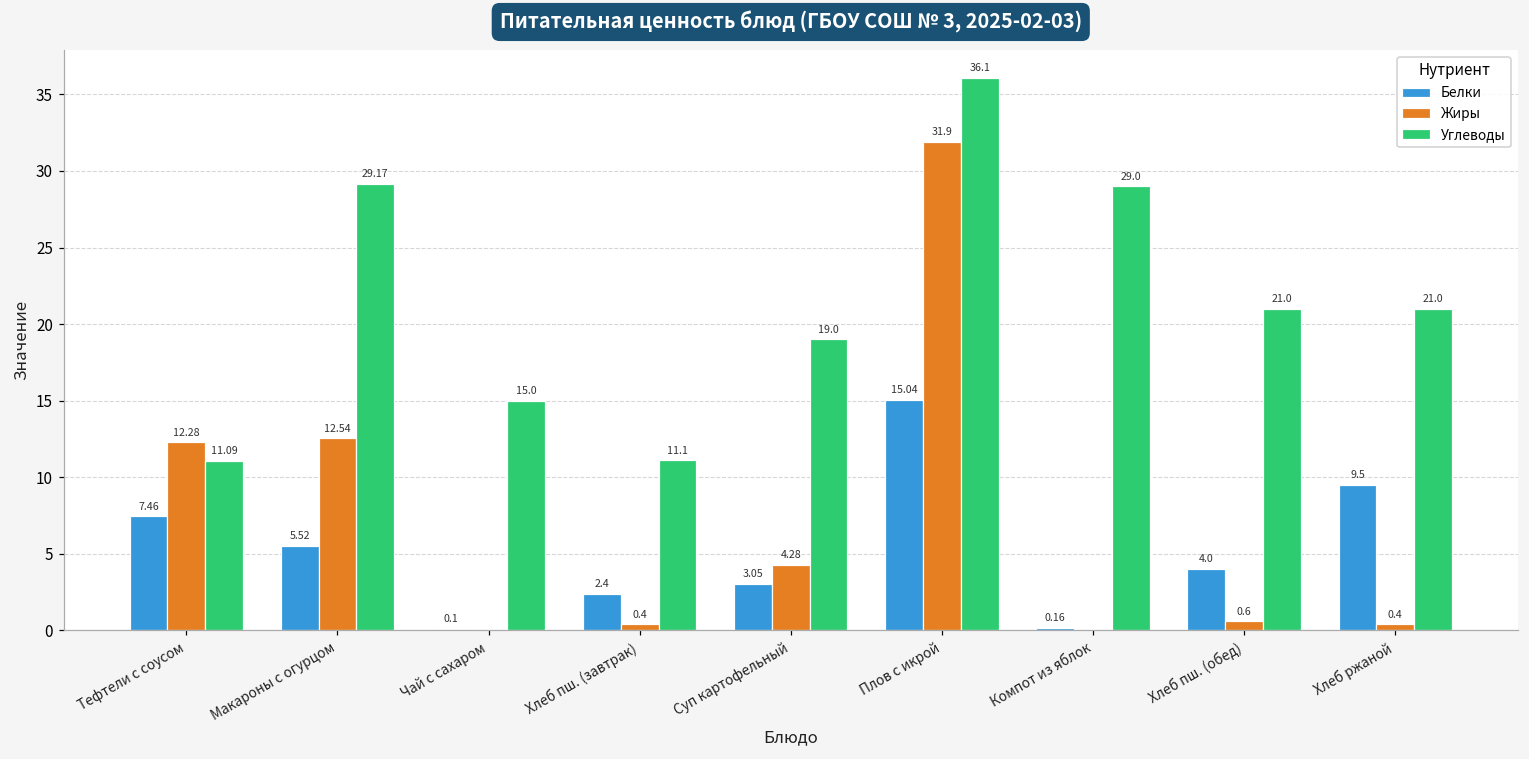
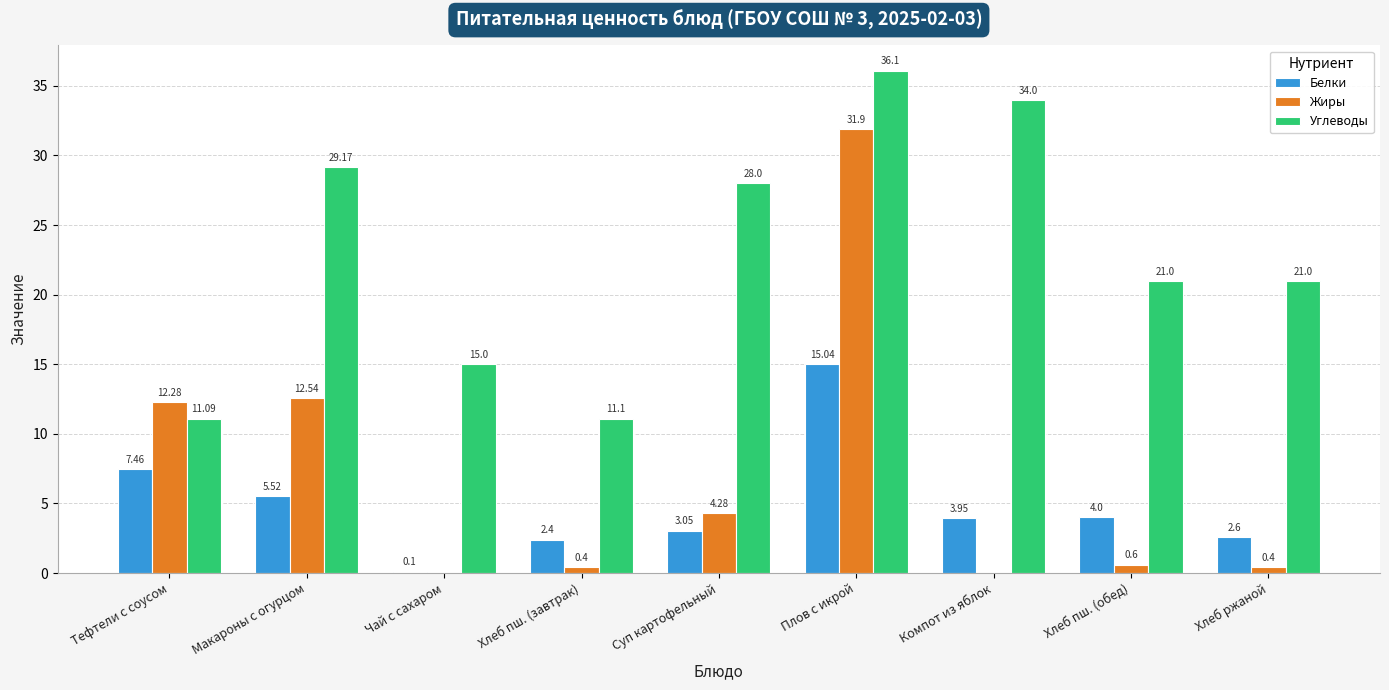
  {
    "Белки": {
      "Тефтели с соусом": 7.46,
      "Макароны с огурцом": 5.52,
      "Чай с сахаром": 0.1,
      "Хлеб пш. (завтрак)": 2.4,
      "Суп картофельный": 3.05,
      "Плов с икрой": 15.04,
-     "Компот из яблок": 0.16,
+     "Компот из яблок": 3.95,
      "Хлеб пш. (обед)": 4.0,
-     "Хлеб ржаной": 9.5
+     "Хлеб ржаной": 2.6
    },
    "Жиры": {
      "Тефтели с соусом": 12.28,
      "Макароны с огурцом": 12.54,
      "Хлеб пш. (завтрак)": 0.4,
      "Суп картофельный": 4.28,
      "Плов с икрой": 31.9,
      "Хлеб пш. (обед)": 0.6,
      "Хлеб ржаной": 0.4
    },
    "Углеводы": {
      "Тефтели с соусом": 11.09,
      "Макароны с огурцом": 29.17,
      "Чай с сахаром": 15.0,
      "Хлеб пш. (завтрак)": 11.1,
-     "Суп картофельный": 19.0,
+     "Суп картофельный": 28.0,
      "Плов с икрой": 36.1,
-     "Компот из яблок": 29.0,
+     "Компот из яблок": 34.0,
      "Хлеб пш. (обед)": 21.0,
      "Хлеб ржаной": 21.0
    }
  }
